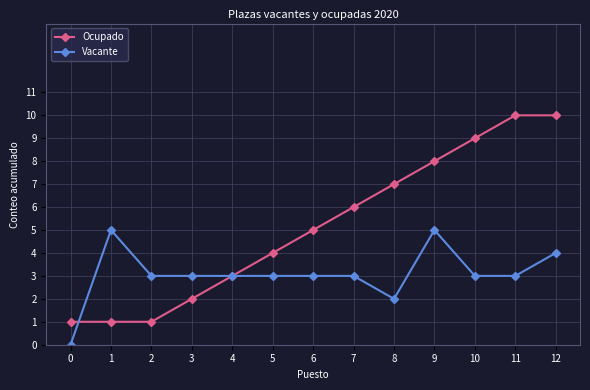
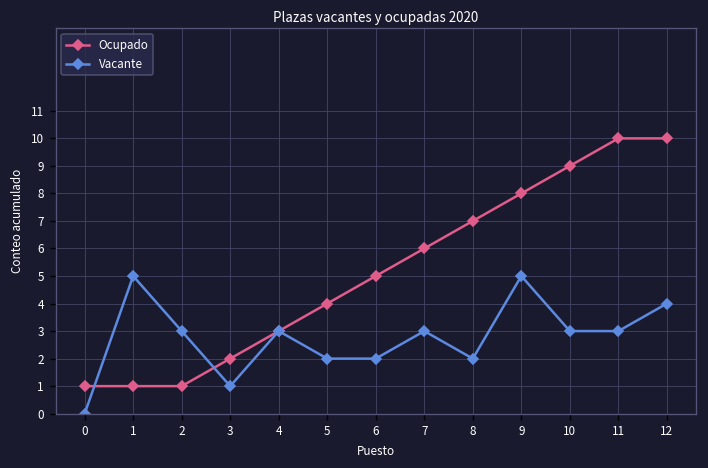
  {
    "Ocupado": {
      "0": 1,
      "1": 1,
      "2": 1,
      "3": 2,
      "5": 4,
      "6": 5,
      "7": 6,
      "8": 7,
      "9": 8,
      "10": 9,
      "11": 10,
      "12": 10
    },
    "Vacante": {
      "0": 0,
      "1": 5,
      "2": 3,
-     "3": 3,
-     "5": 3,
-     "6": 3,
+     "3": 1,
+     "5": 2,
+     "6": 2,
      "7": 3,
      "8": 2,
      "9": 5,
      "10": 3,
      "11": 3,
      "12": 4
    }
  }
